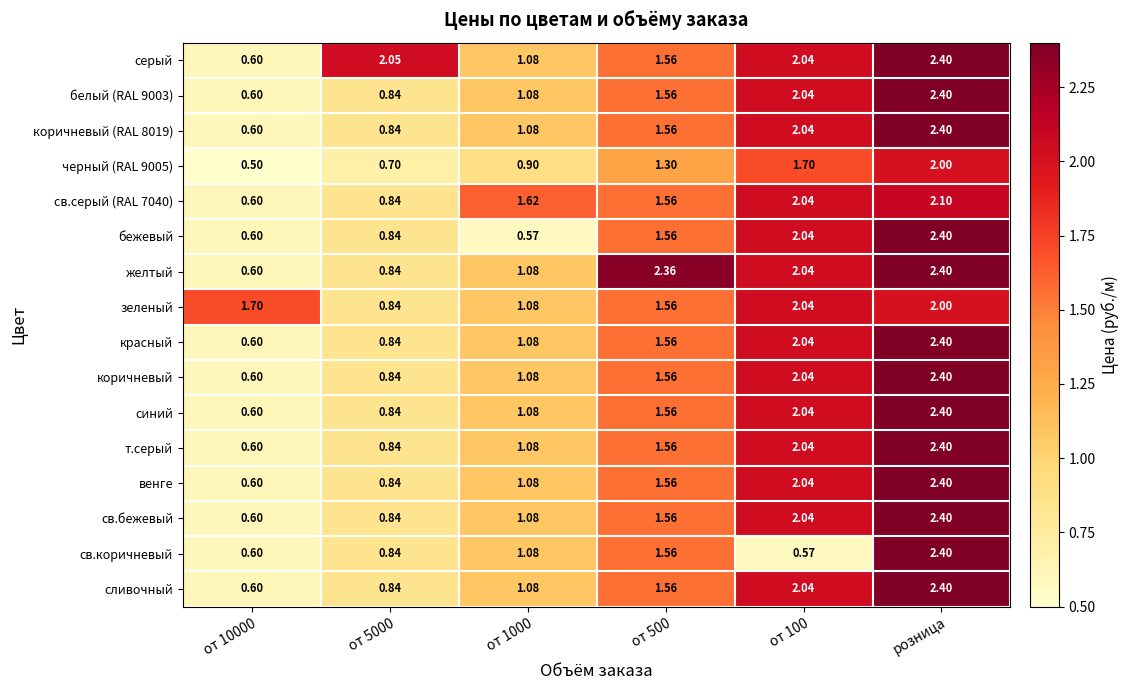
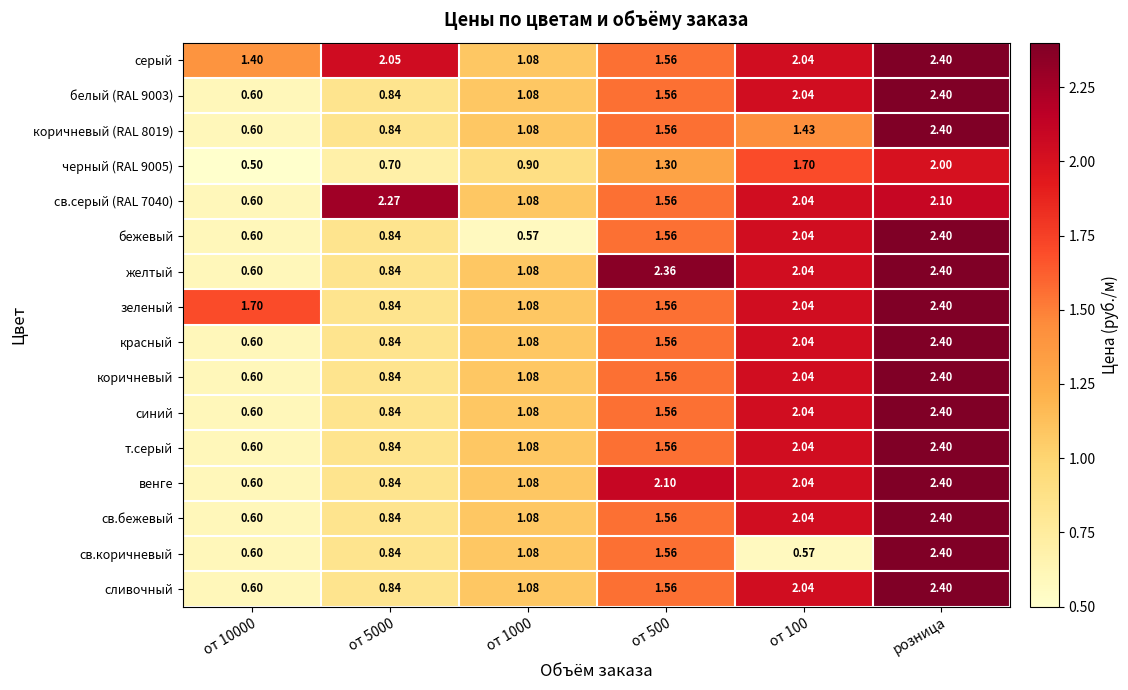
  {
    "серый": {
-     "от 10000": 0.60,
+     "от 10000": 1.40,
      "от 5000": 2.05,
      "от 1000": 1.08,
      "от 500": 1.56,
      "от 100": 2.04,
      "розница": 2.40
    },
    "белый (RAL 9003)": {
      "от 10000": 0.60,
      "от 5000": 0.84,
      "от 1000": 1.08,
      "от 500": 1.56,
      "от 100": 2.04,
      "розница": 2.40
    },
    "коричневый (RAL 8019)": {
      "от 10000": 0.60,
      "от 5000": 0.84,
      "от 1000": 1.08,
      "от 500": 1.56,
-     "от 100": 2.04,
+     "от 100": 1.43,
      "розница": 2.40
    },
    "черный (RAL 9005)": {
      "от 10000": 0.50,
      "от 5000": 0.70,
      "от 1000": 0.90,
      "от 500": 1.30,
      "от 100": 1.70,
      "розница": 2.00
    },
    "св.серый (RAL 7040)": {
      "от 10000": 0.60,
-     "от 5000": 0.84,
-     "от 1000": 1.62,
+     "от 5000": 2.27,
+     "от 1000": 1.08,
      "от 500": 1.56,
      "от 100": 2.04,
      "розница": 2.10
    },
    "бежевый": {
      "от 10000": 0.60,
      "от 5000": 0.84,
      "от 1000": 0.57,
      "от 500": 1.56,
      "от 100": 2.04,
      "розница": 2.40
    },
    "желтый": {
      "от 10000": 0.60,
      "от 5000": 0.84,
      "от 1000": 1.08,
      "от 500": 2.36,
      "от 100": 2.04,
      "розница": 2.40
    },
    "зеленый": {
      "от 10000": 1.70,
      "от 5000": 0.84,
      "от 1000": 1.08,
      "от 500": 1.56,
      "от 100": 2.04,
-     "розница": 2.00
+     "розница": 2.40
    },
    "красный": {
      "от 10000": 0.60,
      "от 5000": 0.84,
      "от 1000": 1.08,
      "от 500": 1.56,
      "от 100": 2.04,
      "розница": 2.40
    },
    "коричневый": {
      "от 10000": 0.60,
      "от 5000": 0.84,
      "от 1000": 1.08,
      "от 500": 1.56,
      "от 100": 2.04,
      "розница": 2.40
    },
    "синий": {
      "от 10000": 0.60,
      "от 5000": 0.84,
      "от 1000": 1.08,
      "от 500": 1.56,
      "от 100": 2.04,
      "розница": 2.40
    },
    "т.серый": {
      "от 10000": 0.60,
      "от 5000": 0.84,
      "от 1000": 1.08,
      "от 500": 1.56,
      "от 100": 2.04,
      "розница": 2.40
    },
    "венге": {
      "от 10000": 0.60,
      "от 5000": 0.84,
      "от 1000": 1.08,
-     "от 500": 1.56,
+     "от 500": 2.10,
      "от 100": 2.04,
      "розница": 2.40
    },
    "св.бежевый": {
      "от 10000": 0.60,
      "от 5000": 0.84,
      "от 1000": 1.08,
      "от 500": 1.56,
      "от 100": 2.04,
      "розница": 2.40
    },
    "св.коричневый": {
      "от 10000": 0.60,
      "от 5000": 0.84,
      "от 1000": 1.08,
      "от 500": 1.56,
      "от 100": 0.57,
      "розница": 2.40
    },
    "сливочный": {
      "от 10000": 0.60,
      "от 5000": 0.84,
      "от 1000": 1.08,
      "от 500": 1.56,
      "от 100": 2.04,
      "розница": 2.40
    }
  }
